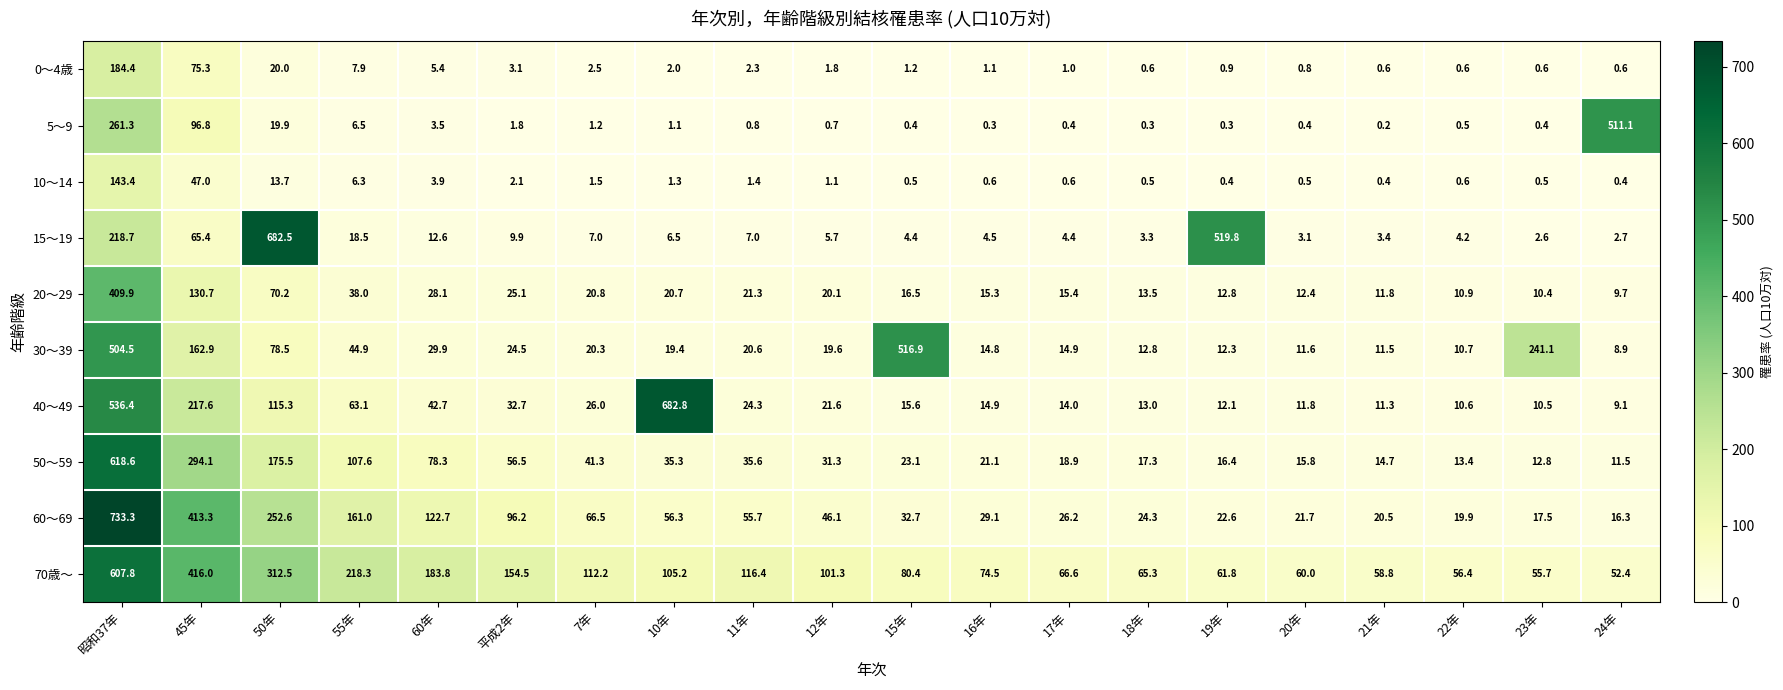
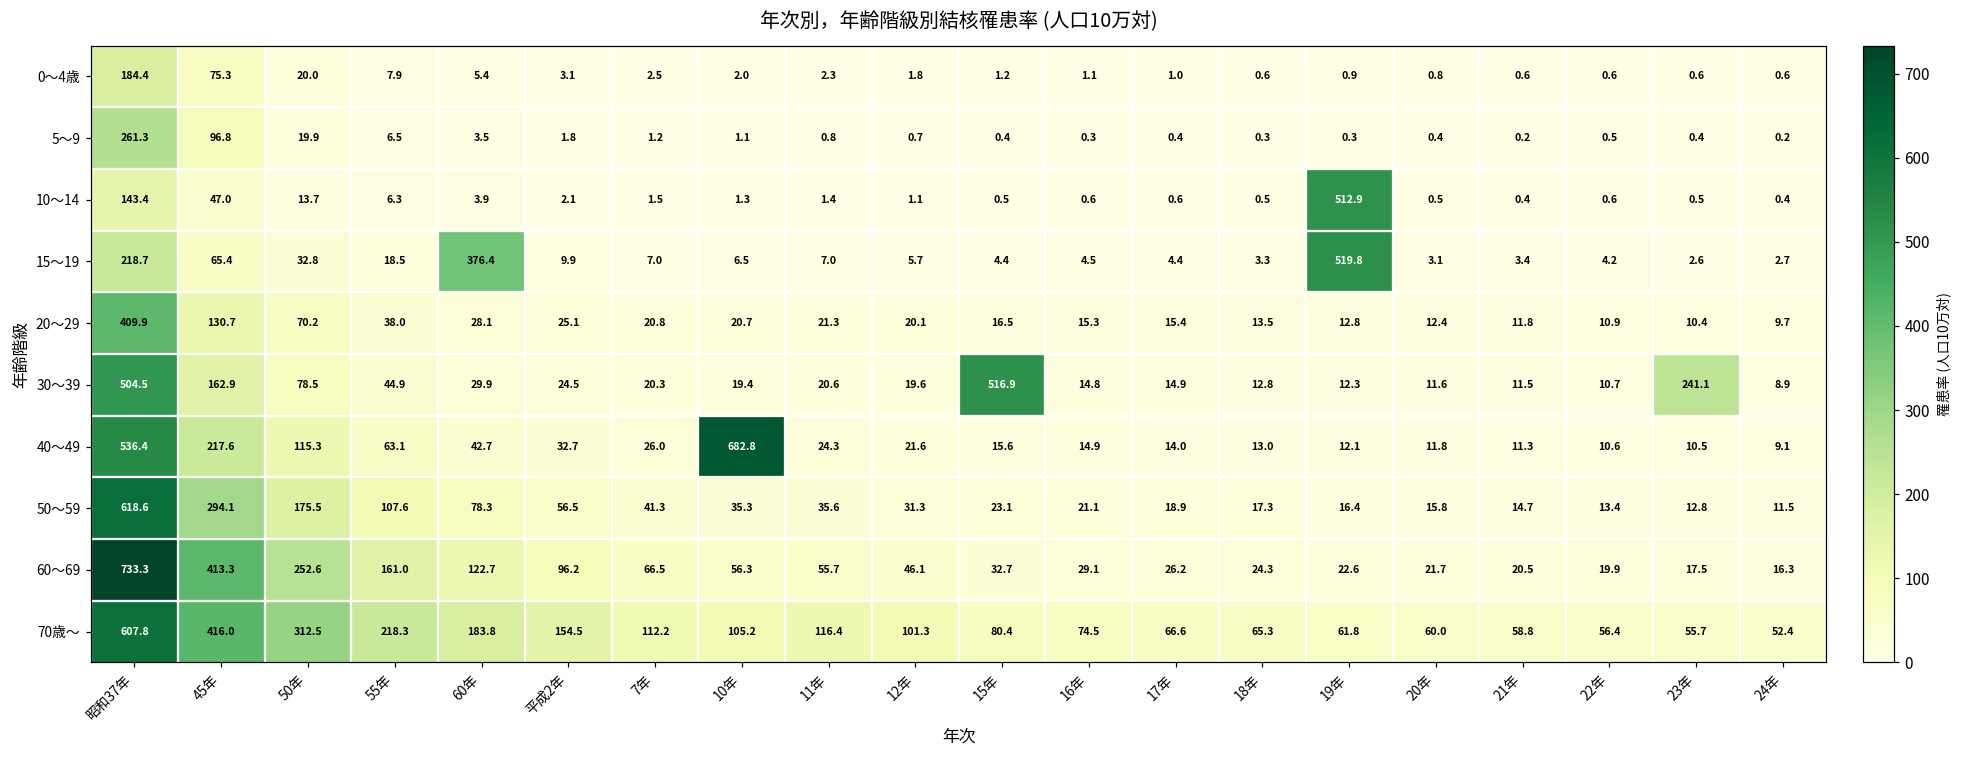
  {
    "0～4歳": {
      "昭和37年": 184.4,
      "45年": 75.3,
      "50年": 20.0,
      "55年": 7.9,
      "60年": 5.4,
      "平成2年": 3.1,
      "7年": 2.5,
      "10年": 2.0,
      "11年": 2.3,
      "12年": 1.8,
      "15年": 1.2,
      "16年": 1.1,
      "17年": 1.0,
      "18年": 0.6,
      "19年": 0.9,
      "20年": 0.8,
      "21年": 0.6,
      "22年": 0.6,
      "23年": 0.6,
      "24年": 0.6
    },
    "5～9": {
      "昭和37年": 261.3,
      "45年": 96.8,
      "50年": 19.9,
      "55年": 6.5,
      "60年": 3.5,
      "平成2年": 1.8,
      "7年": 1.2,
      "10年": 1.1,
      "11年": 0.8,
      "12年": 0.7,
      "15年": 0.4,
      "16年": 0.3,
      "17年": 0.4,
      "18年": 0.3,
      "19年": 0.3,
      "20年": 0.4,
      "21年": 0.2,
      "22年": 0.5,
      "23年": 0.4,
-     "24年": 511.1
+     "24年": 0.2
    },
    "10～14": {
      "昭和37年": 143.4,
      "45年": 47.0,
      "50年": 13.7,
      "55年": 6.3,
      "60年": 3.9,
      "平成2年": 2.1,
      "7年": 1.5,
      "10年": 1.3,
      "11年": 1.4,
      "12年": 1.1,
      "15年": 0.5,
      "16年": 0.6,
      "17年": 0.6,
      "18年": 0.5,
-     "19年": 0.4,
+     "19年": 512.9,
      "20年": 0.5,
      "21年": 0.4,
      "22年": 0.6,
      "23年": 0.5,
      "24年": 0.4
    },
    "15～19": {
      "昭和37年": 218.7,
      "45年": 65.4,
-     "50年": 682.5,
+     "50年": 32.8,
      "55年": 18.5,
-     "60年": 12.6,
+     "60年": 376.4,
      "平成2年": 9.9,
      "7年": 7.0,
      "10年": 6.5,
      "11年": 7.0,
      "12年": 5.7,
      "15年": 4.4,
      "16年": 4.5,
      "17年": 4.4,
      "18年": 3.3,
      "19年": 519.8,
      "20年": 3.1,
      "21年": 3.4,
      "22年": 4.2,
      "23年": 2.6,
      "24年": 2.7
    },
    "20～29": {
      "昭和37年": 409.9,
      "45年": 130.7,
      "50年": 70.2,
      "55年": 38.0,
      "60年": 28.1,
      "平成2年": 25.1,
      "7年": 20.8,
      "10年": 20.7,
      "11年": 21.3,
      "12年": 20.1,
      "15年": 16.5,
      "16年": 15.3,
      "17年": 15.4,
      "18年": 13.5,
      "19年": 12.8,
      "20年": 12.4,
      "21年": 11.8,
      "22年": 10.9,
      "23年": 10.4,
      "24年": 9.7
    },
    "30～39": {
      "昭和37年": 504.5,
      "45年": 162.9,
      "50年": 78.5,
      "55年": 44.9,
      "60年": 29.9,
      "平成2年": 24.5,
      "7年": 20.3,
      "10年": 19.4,
      "11年": 20.6,
      "12年": 19.6,
      "15年": 516.9,
      "16年": 14.8,
      "17年": 14.9,
      "18年": 12.8,
      "19年": 12.3,
      "20年": 11.6,
      "21年": 11.5,
      "22年": 10.7,
      "23年": 241.1,
      "24年": 8.9
    },
    "40～49": {
      "昭和37年": 536.4,
      "45年": 217.6,
      "50年": 115.3,
      "55年": 63.1,
      "60年": 42.7,
      "平成2年": 32.7,
      "7年": 26.0,
      "10年": 682.8,
      "11年": 24.3,
      "12年": 21.6,
      "15年": 15.6,
      "16年": 14.9,
      "17年": 14.0,
      "18年": 13.0,
      "19年": 12.1,
      "20年": 11.8,
      "21年": 11.3,
      "22年": 10.6,
      "23年": 10.5,
      "24年": 9.1
    },
    "50～59": {
      "昭和37年": 618.6,
      "45年": 294.1,
      "50年": 175.5,
      "55年": 107.6,
      "60年": 78.3,
      "平成2年": 56.5,
      "7年": 41.3,
      "10年": 35.3,
      "11年": 35.6,
      "12年": 31.3,
      "15年": 23.1,
      "16年": 21.1,
      "17年": 18.9,
      "18年": 17.3,
      "19年": 16.4,
      "20年": 15.8,
      "21年": 14.7,
      "22年": 13.4,
      "23年": 12.8,
      "24年": 11.5
    },
    "60～69": {
      "昭和37年": 733.3,
      "45年": 413.3,
      "50年": 252.6,
      "55年": 161.0,
      "60年": 122.7,
      "平成2年": 96.2,
      "7年": 66.5,
      "10年": 56.3,
      "11年": 55.7,
      "12年": 46.1,
      "15年": 32.7,
      "16年": 29.1,
      "17年": 26.2,
      "18年": 24.3,
      "19年": 22.6,
      "20年": 21.7,
      "21年": 20.5,
      "22年": 19.9,
      "23年": 17.5,
      "24年": 16.3
    },
    "70歳～": {
      "昭和37年": 607.8,
      "45年": 416.0,
      "50年": 312.5,
      "55年": 218.3,
      "60年": 183.8,
      "平成2年": 154.5,
      "7年": 112.2,
      "10年": 105.2,
      "11年": 116.4,
      "12年": 101.3,
      "15年": 80.4,
      "16年": 74.5,
      "17年": 66.6,
      "18年": 65.3,
      "19年": 61.8,
      "20年": 60.0,
      "21年": 58.8,
      "22年": 56.4,
      "23年": 55.7,
      "24年": 52.4
    }
  }
